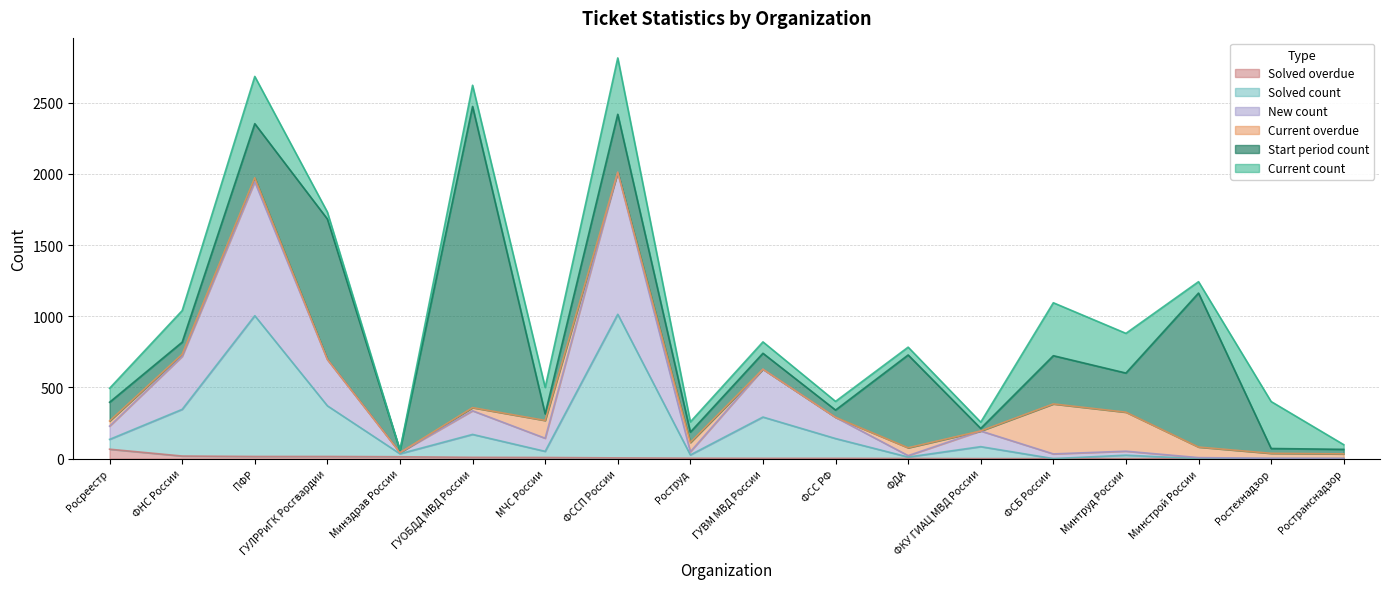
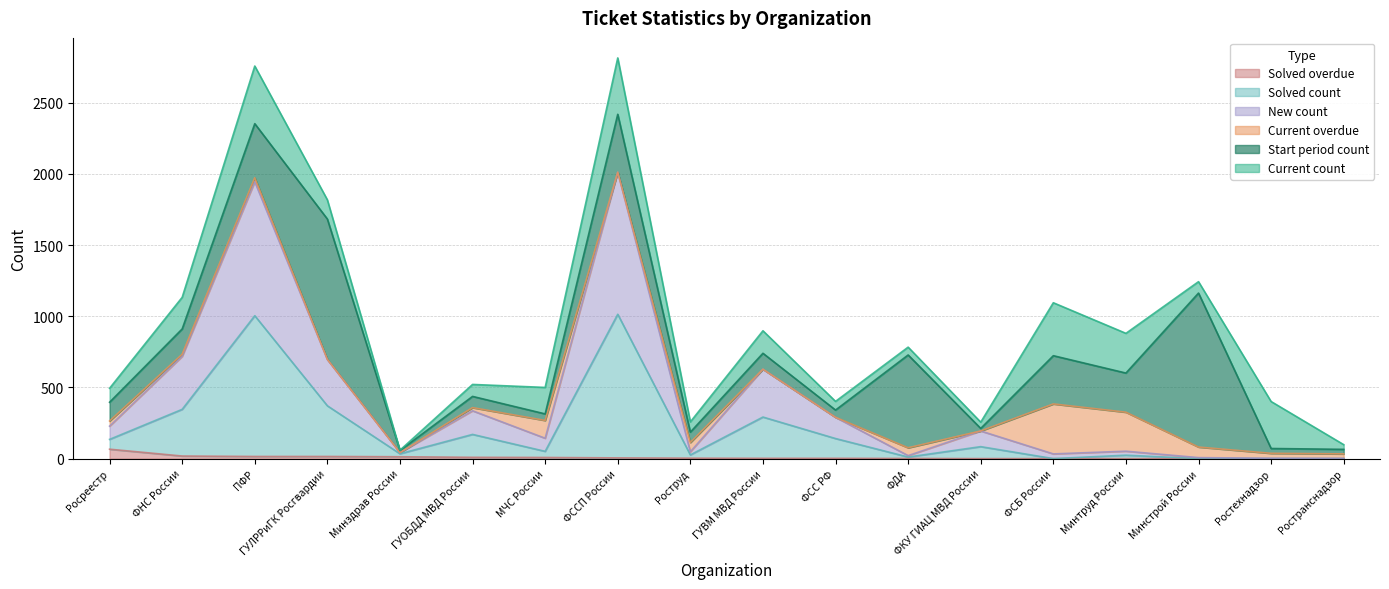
  {
    "Start period count": {
      "Росреестр": 130,
-     "ФНС России": 90,
+     "ФНС России": 180,
      "ПФР": 380,
      "ГУЛРРиГК Росгвардии": 990,
-     "ГУОБДД МВД России": 2120,
+     "ГУОБДД МВД России": 80,
      "МЧС России": 50,
      "ФССП России": 410,
      "Роструд": 70,
      "ГУВМ МВД России": 110,
      "ФСС РФ": 50,
      "ФДА": 650,
      "ФКУ ГИАЦ МВД России": 20,
      "ФСБ России": 340,
      "Минтруд России": 280,
      "Минстрой России": 1080,
      "Ростехнадзор": 30,
      "Ространснадзор": 30
    },
    "Current count": {
      "Росреестр": 100,
      "ФНС России": 220,
-     "ПФР": 330,
-     "ГУЛРРиГК Росгвардии": 50,
-     "ГУОБДД МВД России": 150,
+     "ПФР": 410,
+     "ГУЛРРиГК Росгвардии": 140,
+     "ГУОБДД МВД России": 80,
      "МЧС России": 190,
      "ФССП России": 400,
      "Роструд": 70,
-     "ГУВМ МВД России": 80,
+     "ГУВМ МВД России": 160,
      "ФСС РФ": 60,
      "ФДА": 60,
      "ФКУ ГИАЦ МВД России": 40,
      "ФСБ России": 370,
      "Минтруд России": 280,
      "Минстрой России": 80,
      "Ростехнадзор": 330,
      "Ространснадзор": 30
    }
  }
